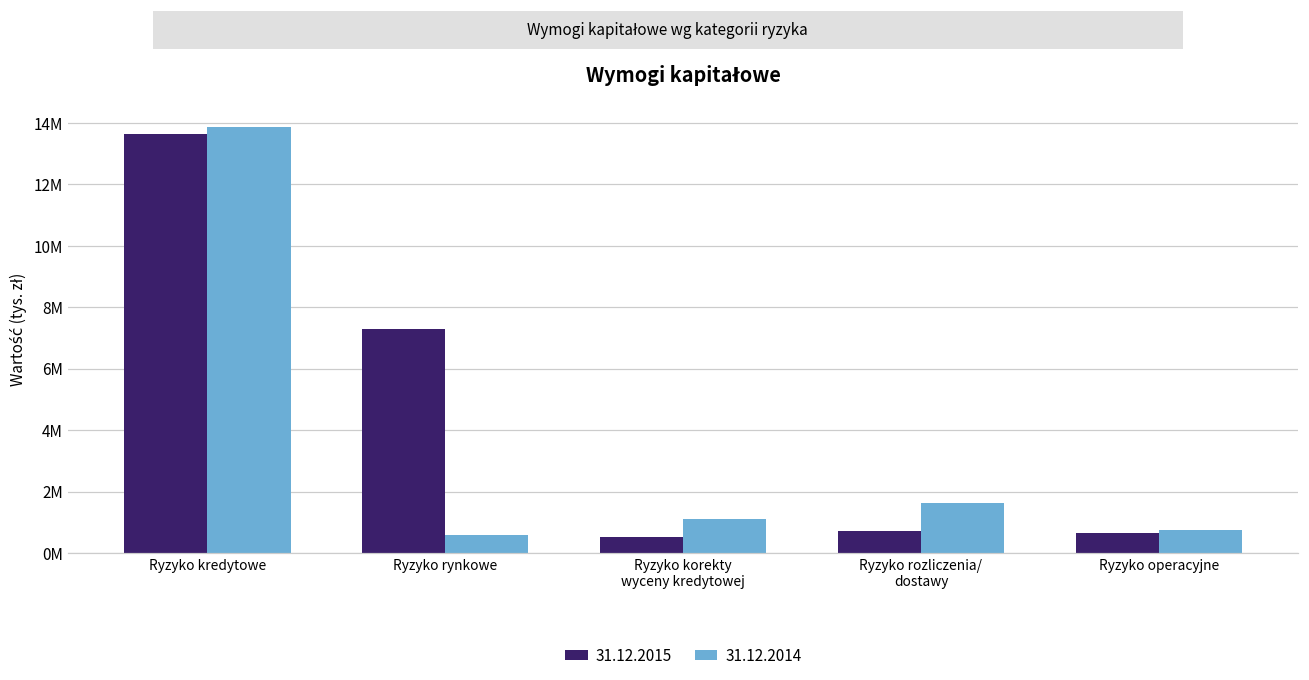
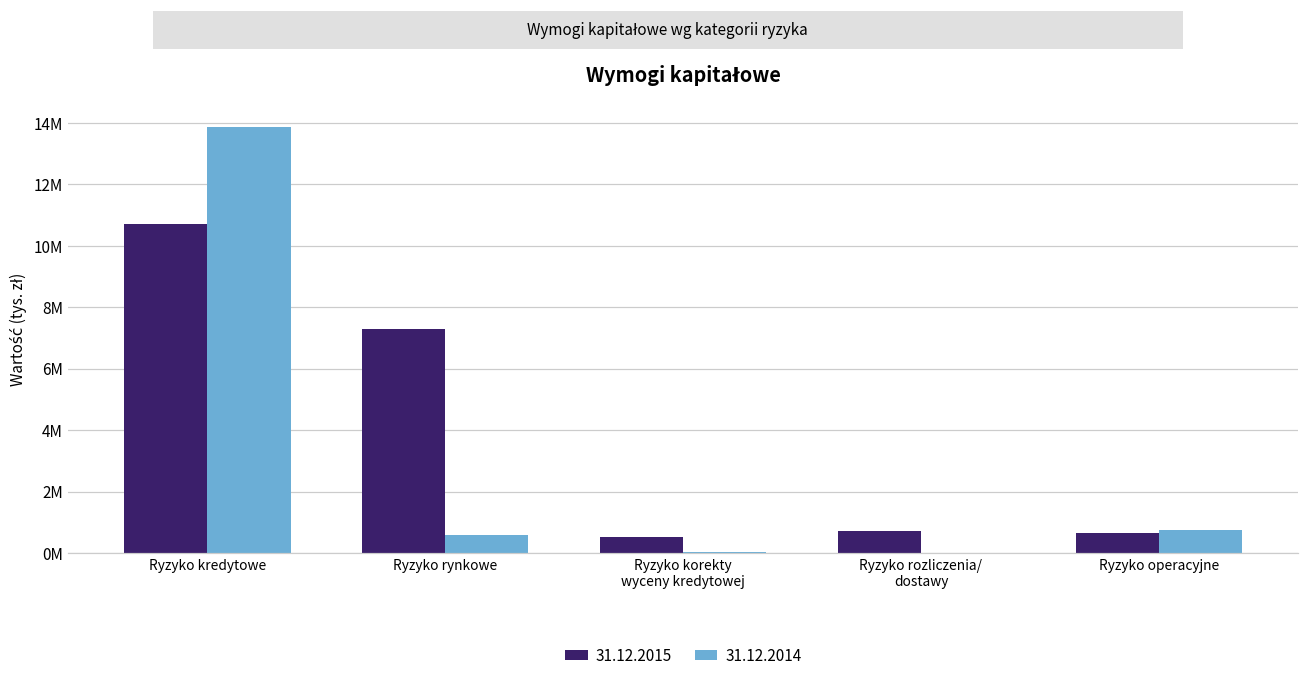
  {
    "31.12.2015": {
-     "Ryzyko kredytowe": 13700000,
+     "Ryzyko kredytowe": 10700000,
      "Ryzyko rynkowe": 7300000,
      "Ryzyko korekty wyceny kredytowej": 500000,
      "Ryzyko rozliczenia/ dostawy": 700000,
      "Ryzyko operacyjne": 700000
    },
    "31.12.2014": {
      "Ryzyko kredytowe": 13900000,
      "Ryzyko rynkowe": 600000,
-     "Ryzyko korekty wyceny kredytowej": 1100000,
-     "Ryzyko rozliczenia/ dostawy": 1600000,
+     "Ryzyko korekty wyceny kredytowej": 0,
+     "Ryzyko rozliczenia/ dostawy": 0,
      "Ryzyko operacyjne": 800000
    }
  }
